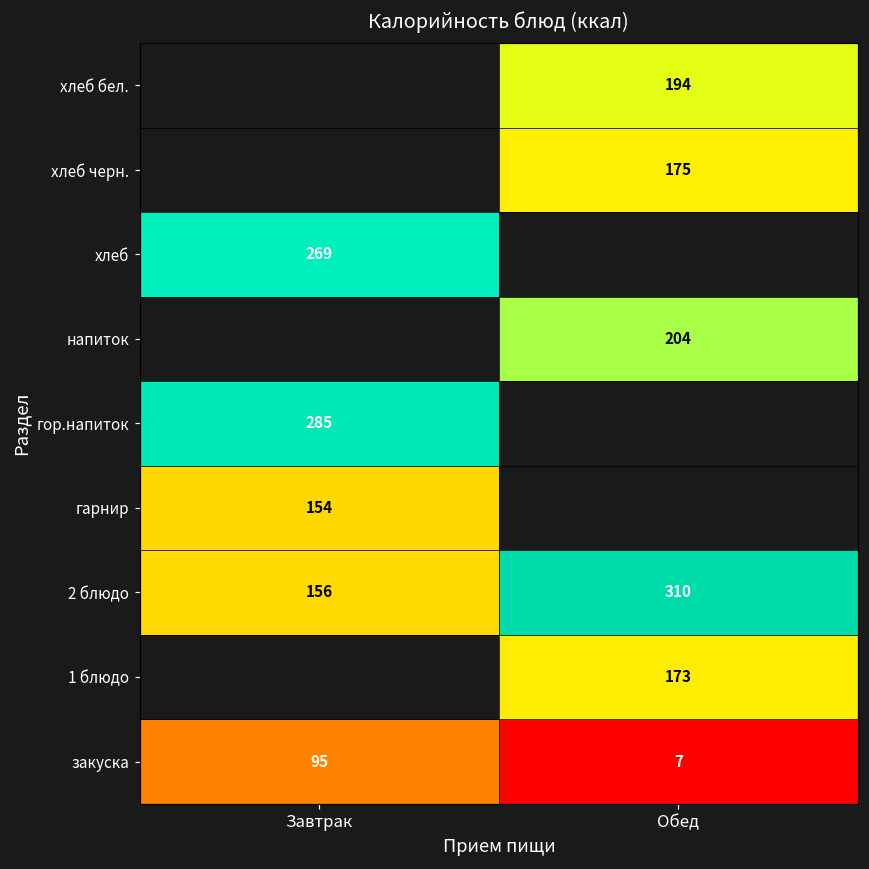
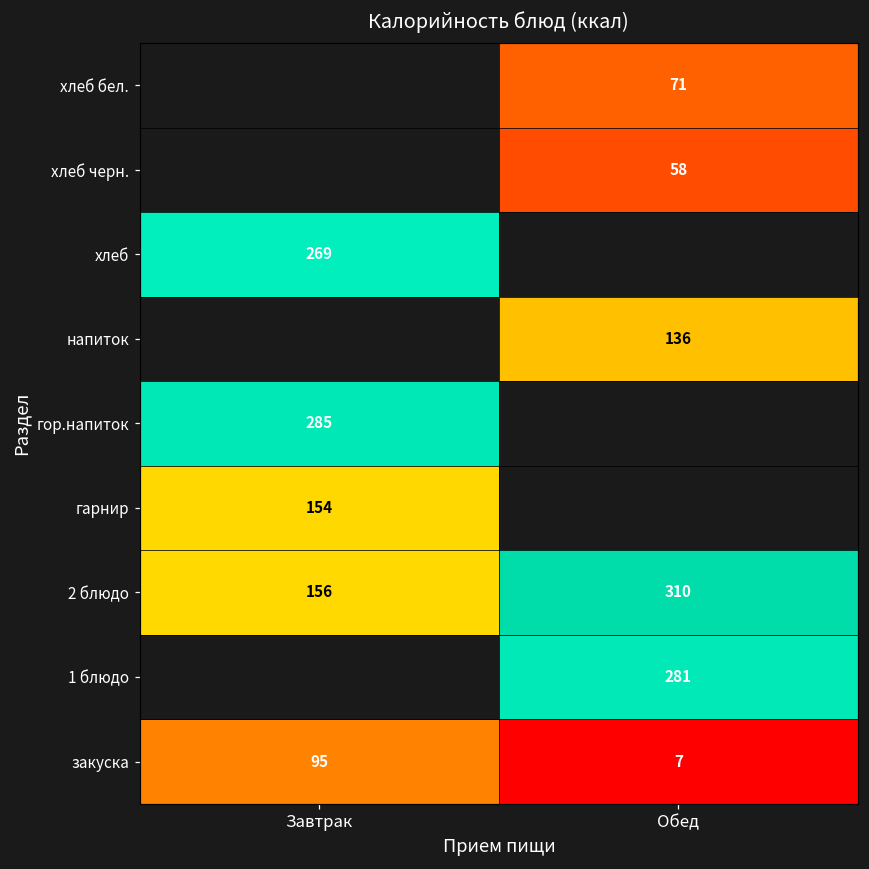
  {
    "хлеб бел.": {
-     "Обед": 194
+     "Обед": 71
    },
    "хлеб черн.": {
-     "Обед": 175
+     "Обед": 58
    },
    "хлеб": {
      "Завтрак": 269
    },
    "напиток": {
-     "Обед": 204
+     "Обед": 136
    },
    "гор.напиток": {
      "Завтрак": 285
    },
    "гарнир": {
      "Завтрак": 154
    },
    "2 блюдо": {
      "Завтрак": 156,
      "Обед": 310
    },
    "1 блюдо": {
-     "Обед": 173
+     "Обед": 281
    },
    "закуска": {
      "Завтрак": 95,
      "Обед": 7
    }
  }
